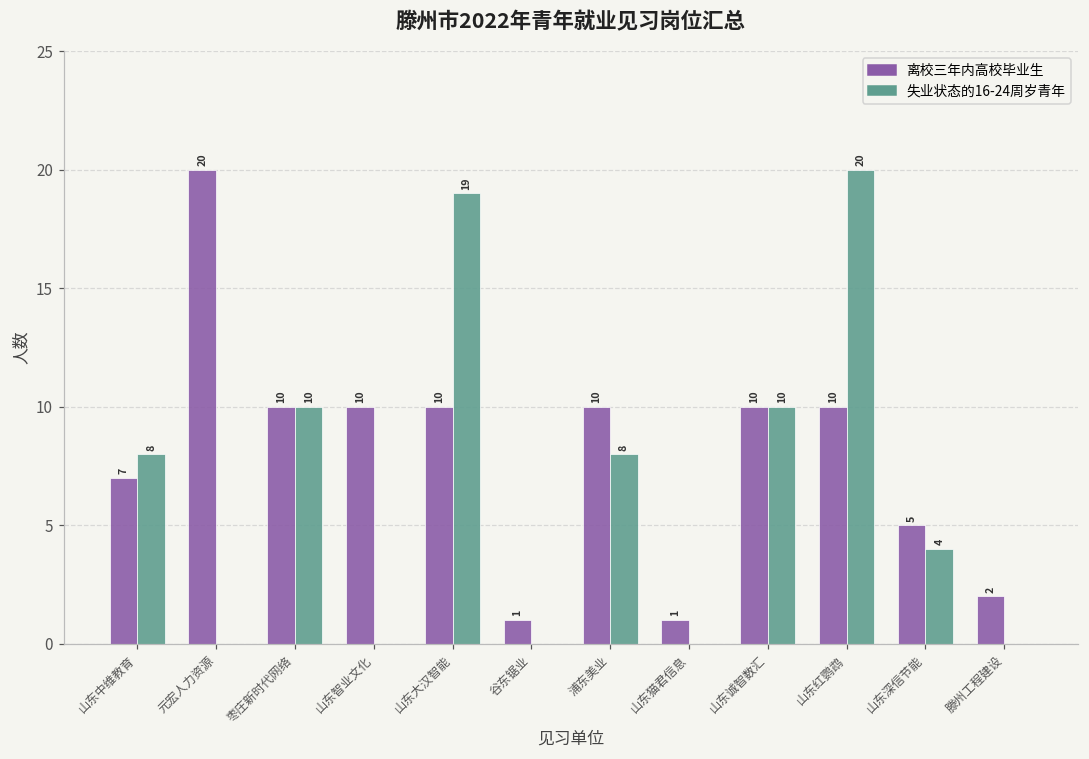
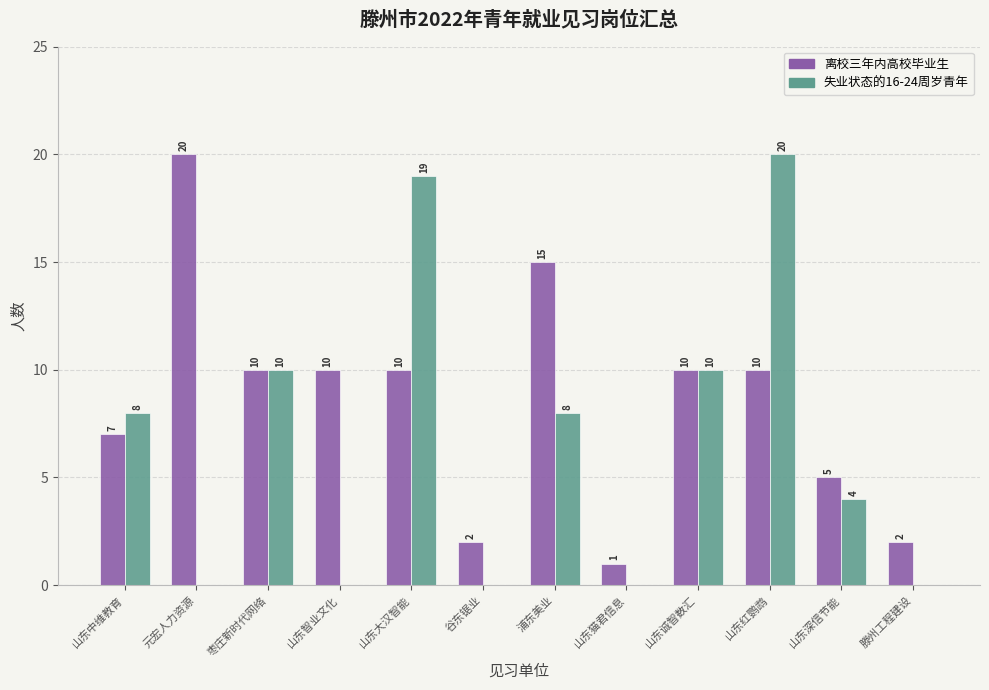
  {
    "离校三年内高校毕业生": {
      "山东中维教育": 7,
      "元宏人力资源": 20,
      "枣庄新时代网络": 10,
      "山东智业文化": 10,
      "山东大汉智能": 10,
-     "谷东锯业": 1,
-     "浦东美业": 10,
+     "谷东锯业": 2,
+     "浦东美业": 15,
      "山东猫君信息": 1,
      "山东诚智数汇": 10,
      "山东红鹦鹉": 10,
      "山东深信节能": 5,
      "滕州工程建设": 2
    },
    "失业状态的16-24周岁青年": {
      "山东中维教育": 8,
      "枣庄新时代网络": 10,
      "山东大汉智能": 19,
      "浦东美业": 8,
      "山东诚智数汇": 10,
      "山东红鹦鹉": 20,
      "山东深信节能": 4
    }
  }
